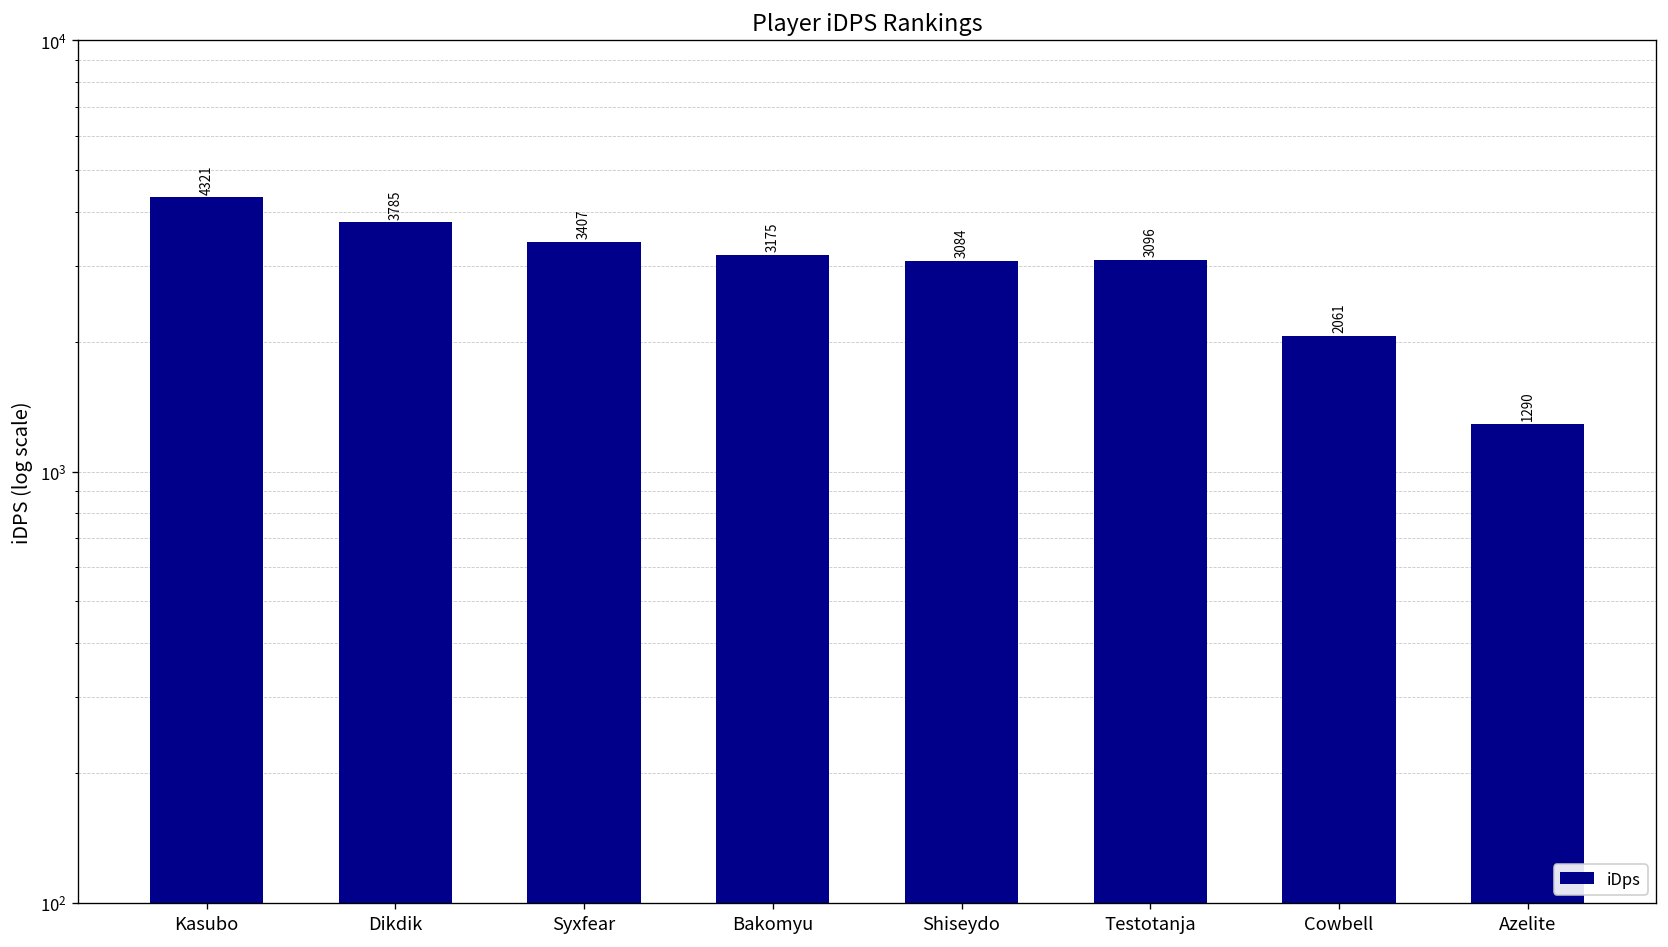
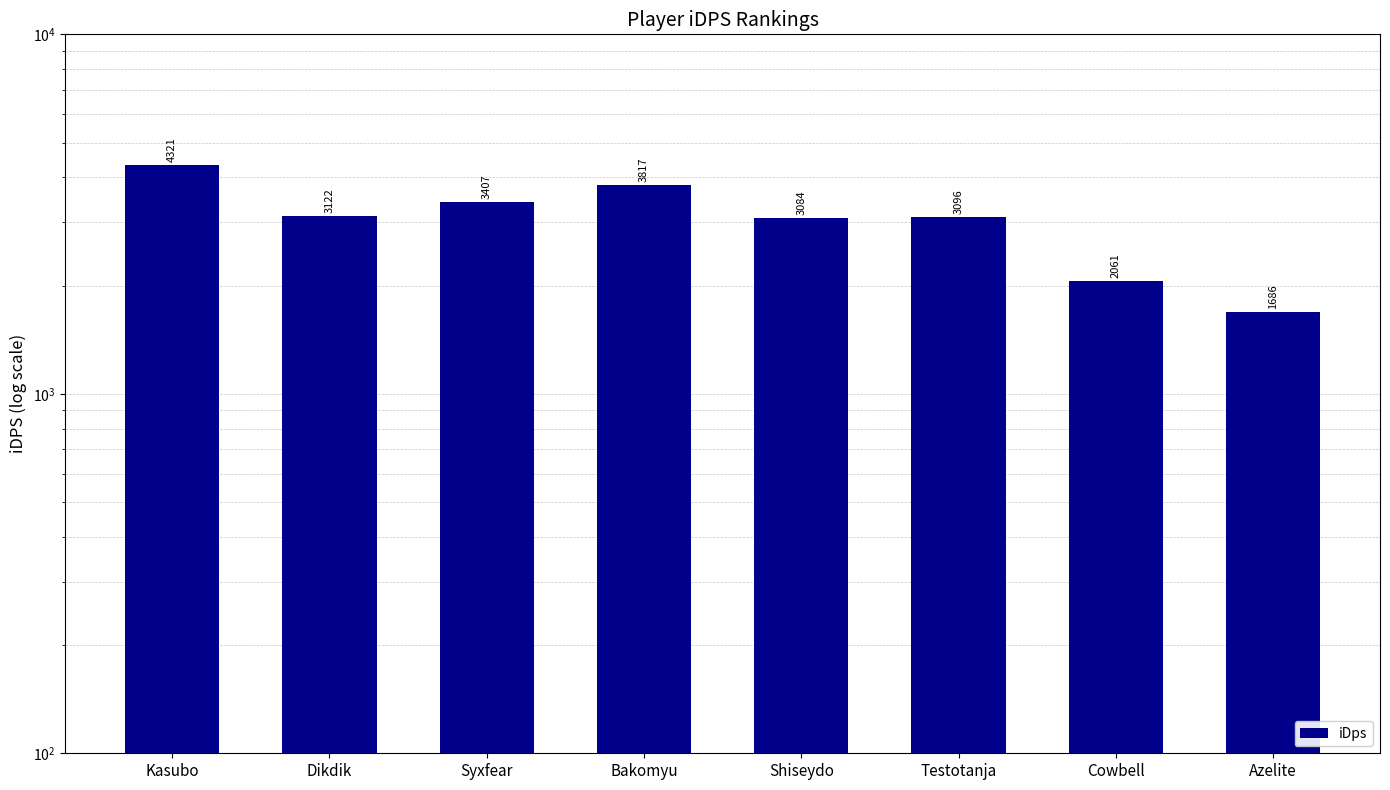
  {
    "Kasubo": 4321,
-   "Dikdik": 3785,
+   "Dikdik": 3122,
    "Syxfear": 3407,
-   "Bakomyu": 3175,
+   "Bakomyu": 3817,
    "Shiseydo": 3084,
    "Testotanja": 3096,
    "Cowbell": 2061,
-   "Azelite": 1290
+   "Azelite": 1686
  }
